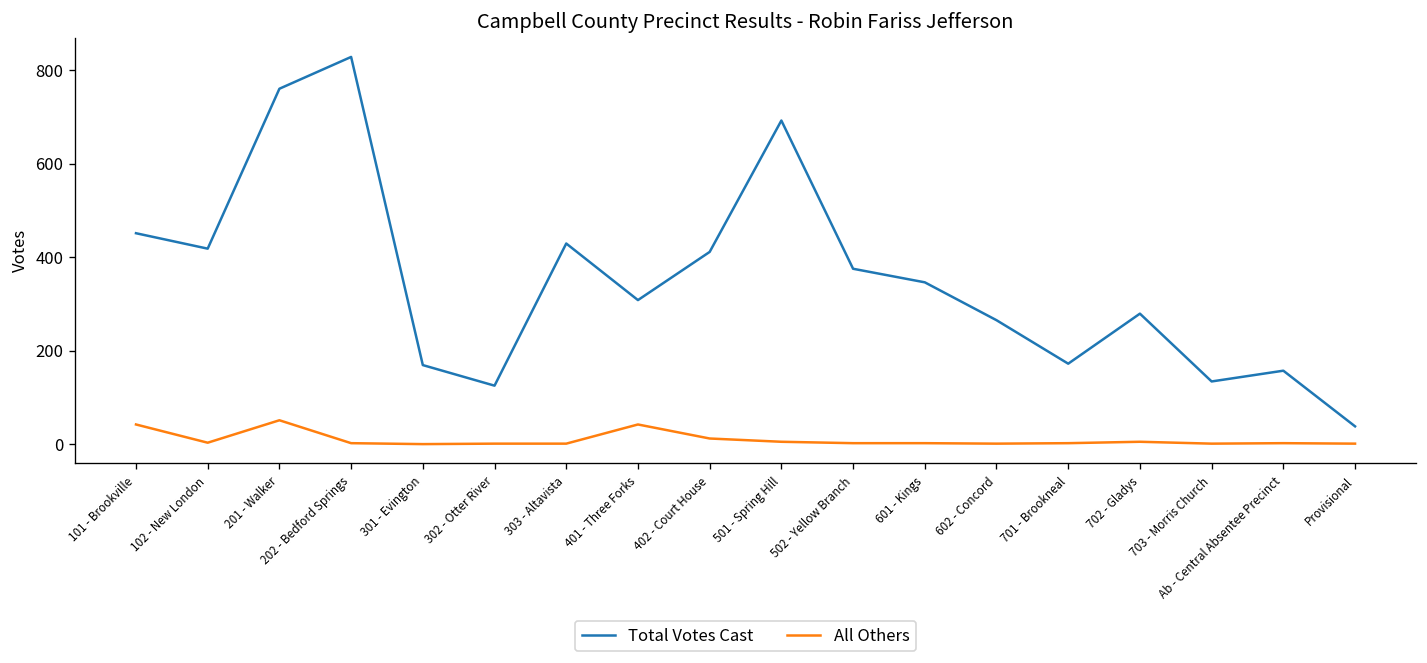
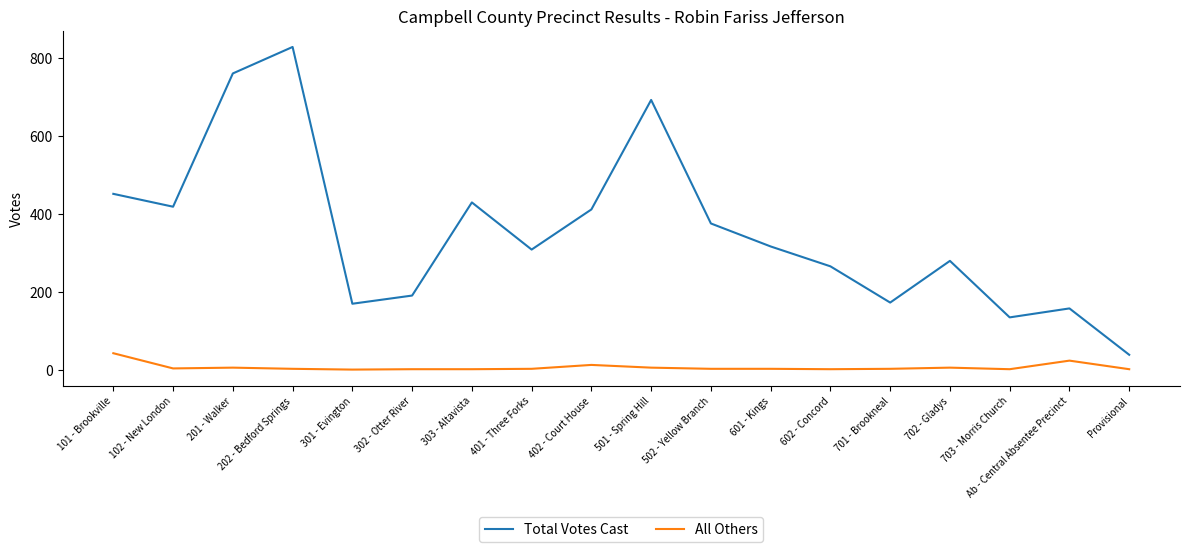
  {
    "Total Votes Cast": {
      "101 - Brookville": 450,
      "102 - New London": 420,
      "201 - Walker": 760,
      "202 - Bedford Springs": 830,
      "301 - Evington": 170,
-     "302 - Otter River": 130,
+     "302 - Otter River": 190,
      "303 - Altavista": 430,
      "401 - Three Forks": 310,
      "402 - Court House": 410,
      "501 - Spring Hill": 690,
      "502 - Yellow Branch": 380,
-     "601 - Kings": 350,
+     "601 - Kings": 320,
      "602 - Concord": 270,
      "701 - Brookneal": 170,
      "702 - Gladys": 280,
      "703 - Morris Church": 130,
      "Ab - Central Absentee Precinct": 160,
      "Provisional": 40
    },
    "All Others": {
      "101 - Brookville": 40,
      "102 - New London": 0,
-     "201 - Walker": 50,
+     "201 - Walker": 10,
      "202 - Bedford Springs": 0,
      "301 - Evington": 0,
      "302 - Otter River": 0,
      "303 - Altavista": 0,
-     "401 - Three Forks": 40,
+     "401 - Three Forks": 0,
      "402 - Court House": 10,
      "501 - Spring Hill": 10,
      "502 - Yellow Branch": 0,
      "601 - Kings": 0,
      "602 - Concord": 0,
      "701 - Brookneal": 0,
      "702 - Gladys": 10,
      "703 - Morris Church": 0,
-     "Ab - Central Absentee Precinct": 0,
+     "Ab - Central Absentee Precinct": 20,
      "Provisional": 0
    }
  }
